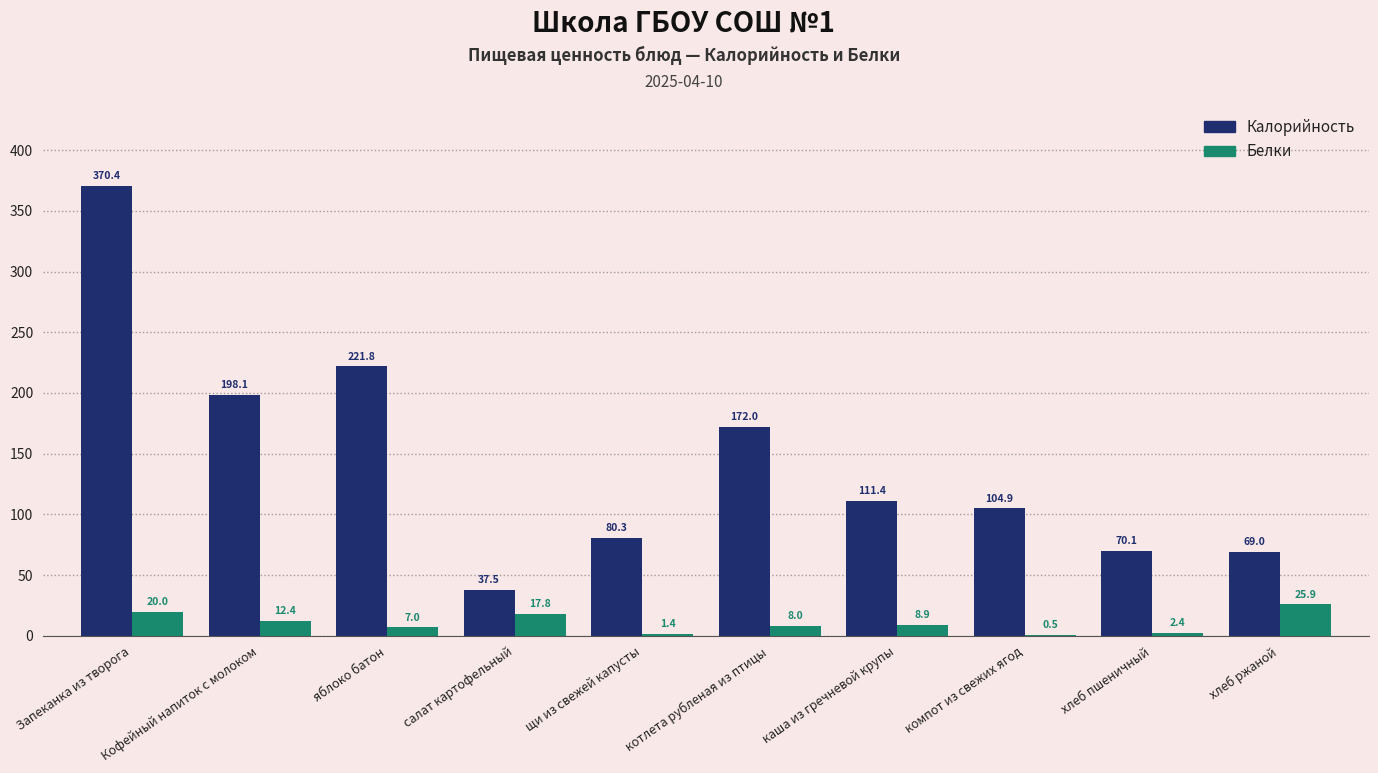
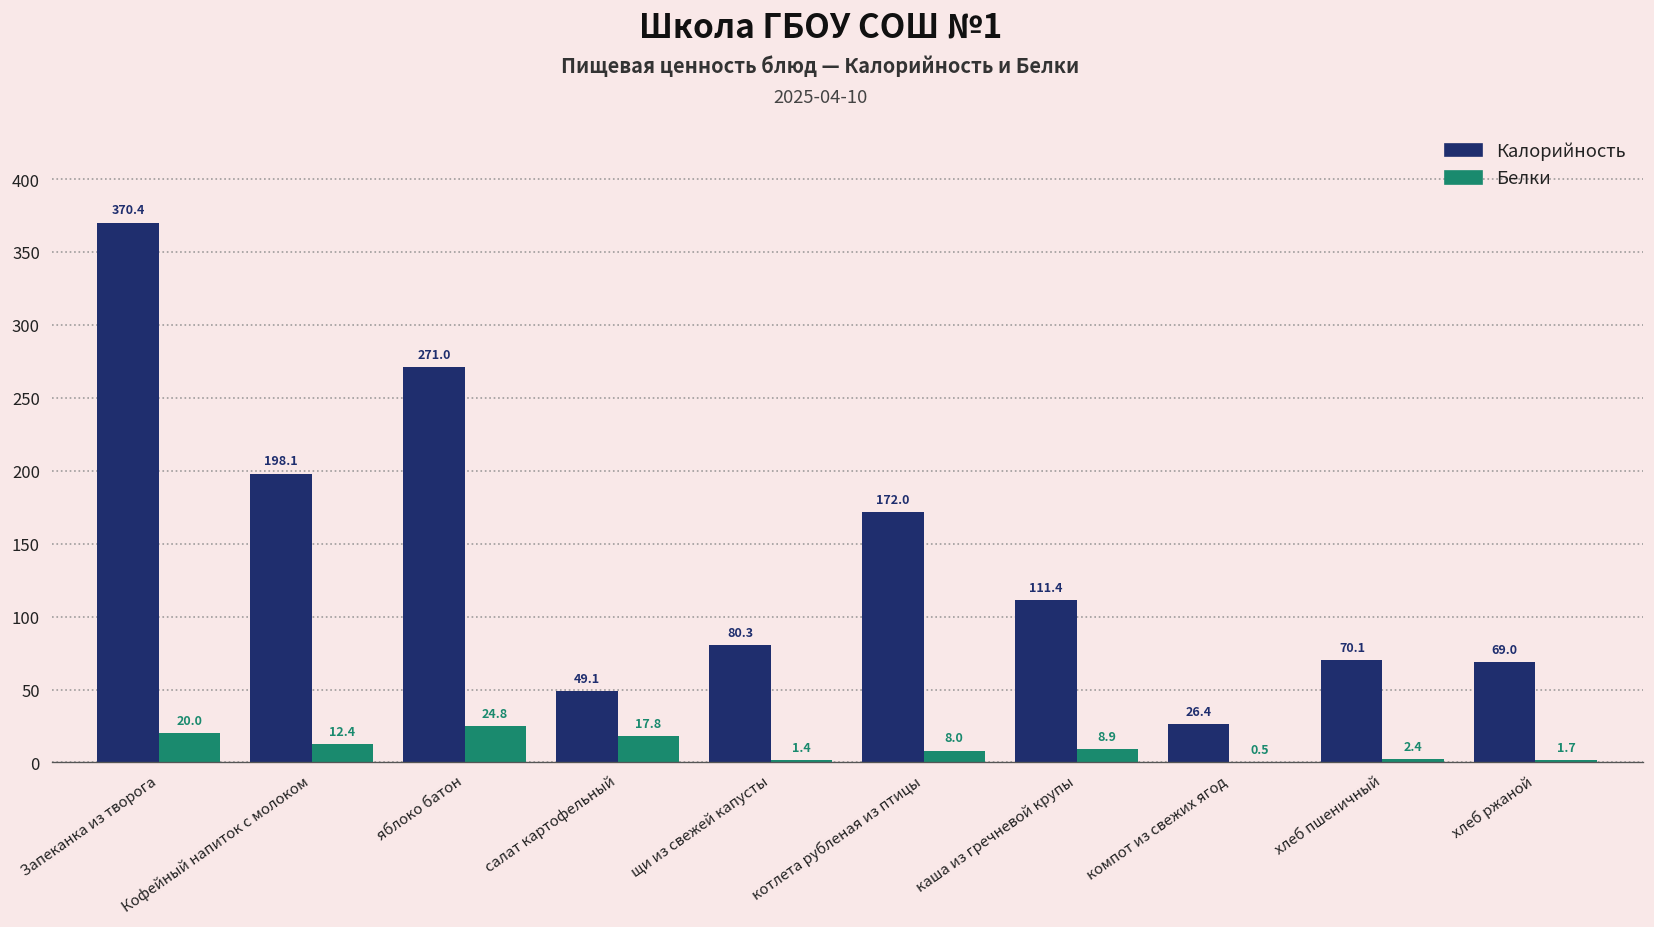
  {
    "Калорийность": {
      "Запеканка из творога": 370.4,
      "Кофейный напиток с молоком": 198.1,
-     "яблоко батон": 221.8,
-     "салат картофельный": 37.5,
+     "яблоко батон": 271.0,
+     "салат картофельный": 49.1,
      "щи из свежей капусты": 80.3,
      "котлета рубленая из птицы": 172.0,
      "каша из гречневой крупы": 111.4,
-     "компот из свежих ягод": 104.9,
+     "компот из свежих ягод": 26.4,
      "хлеб пшеничный": 70.1,
      "хлеб ржаной": 69.0
    },
    "Белки": {
      "Запеканка из творога": 20.0,
      "Кофейный напиток с молоком": 12.4,
-     "яблоко батон": 7.0,
+     "яблоко батон": 24.8,
      "салат картофельный": 17.8,
      "щи из свежей капусты": 1.4,
      "котлета рубленая из птицы": 8.0,
      "каша из гречневой крупы": 8.9,
      "компот из свежих ягод": 0.5,
      "хлеб пшеничный": 2.4,
-     "хлеб ржаной": 25.9
+     "хлеб ржаной": 1.7
    }
  }
